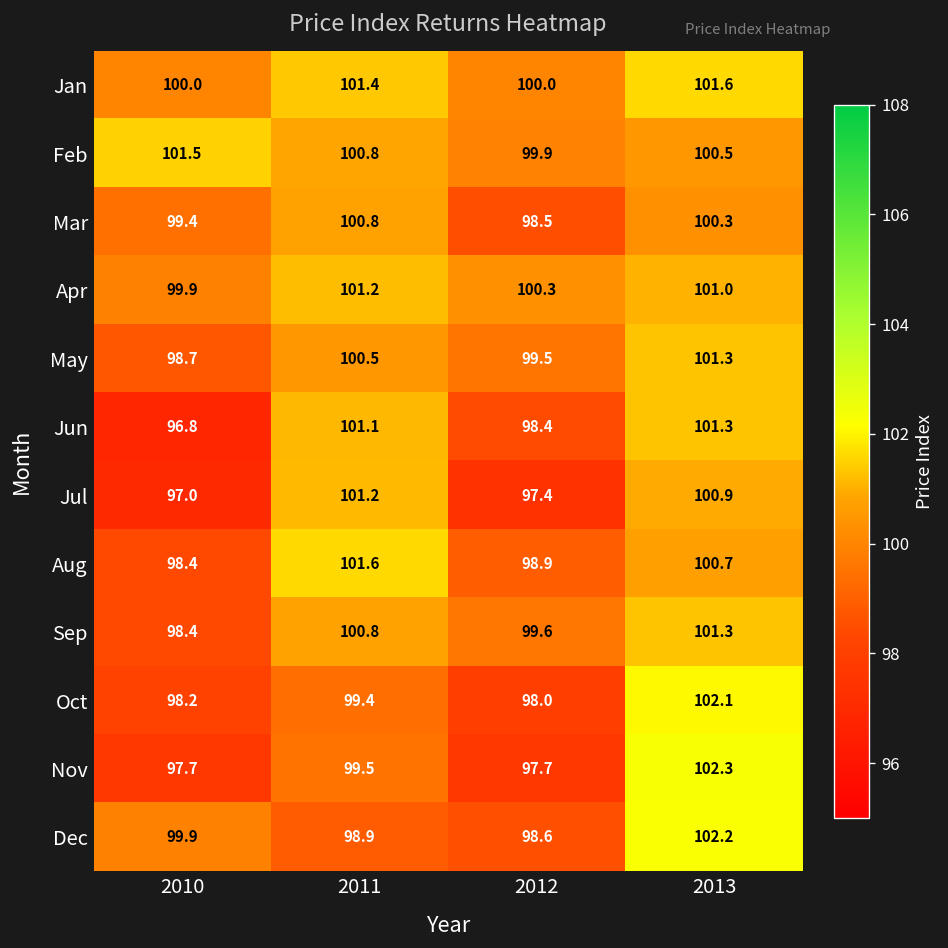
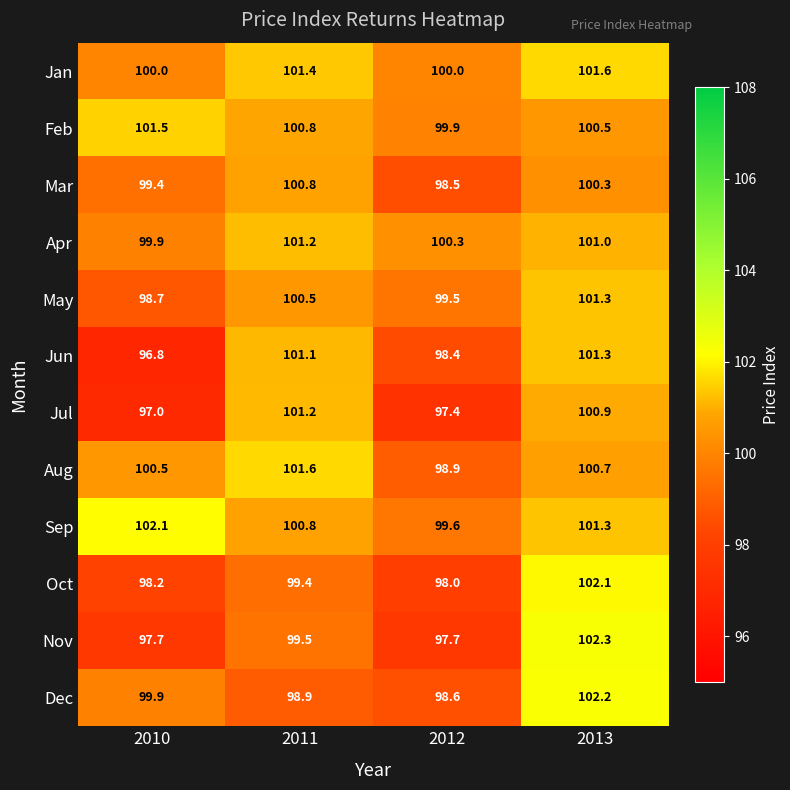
  {
    "Jan": {
      "2010": 100.0,
      "2011": 101.4,
      "2012": 100.0,
      "2013": 101.6
    },
    "Feb": {
      "2010": 101.5,
      "2011": 100.8,
      "2012": 99.9,
      "2013": 100.5
    },
    "Mar": {
      "2010": 99.4,
      "2011": 100.8,
      "2012": 98.5,
      "2013": 100.3
    },
    "Apr": {
      "2010": 99.9,
      "2011": 101.2,
      "2012": 100.3,
      "2013": 101.0
    },
    "May": {
      "2010": 98.7,
      "2011": 100.5,
      "2012": 99.5,
      "2013": 101.3
    },
    "Jun": {
      "2010": 96.8,
      "2011": 101.1,
      "2012": 98.4,
      "2013": 101.3
    },
    "Jul": {
      "2010": 97.0,
      "2011": 101.2,
      "2012": 97.4,
      "2013": 100.9
    },
    "Aug": {
-     "2010": 98.4,
+     "2010": 100.5,
      "2011": 101.6,
      "2012": 98.9,
      "2013": 100.7
    },
    "Sep": {
-     "2010": 98.4,
+     "2010": 102.1,
      "2011": 100.8,
      "2012": 99.6,
      "2013": 101.3
    },
    "Oct": {
      "2010": 98.2,
      "2011": 99.4,
      "2012": 98.0,
      "2013": 102.1
    },
    "Nov": {
      "2010": 97.7,
      "2011": 99.5,
      "2012": 97.7,
      "2013": 102.3
    },
    "Dec": {
      "2010": 99.9,
      "2011": 98.9,
      "2012": 98.6,
      "2013": 102.2
    }
  }
